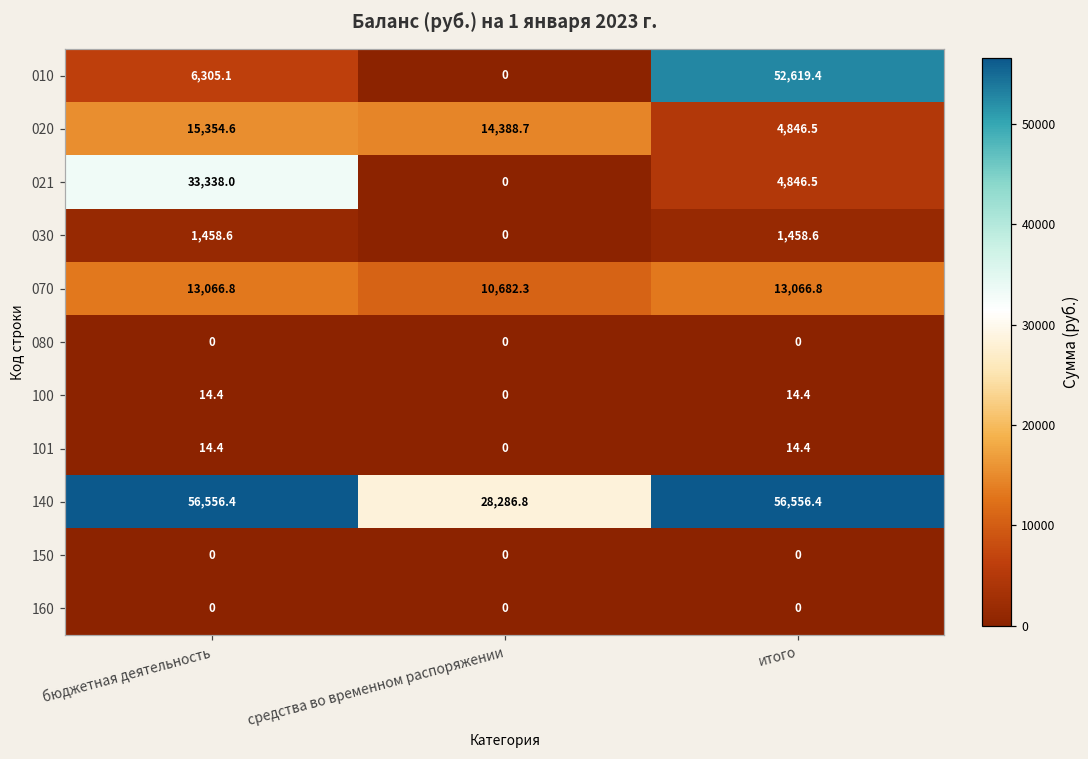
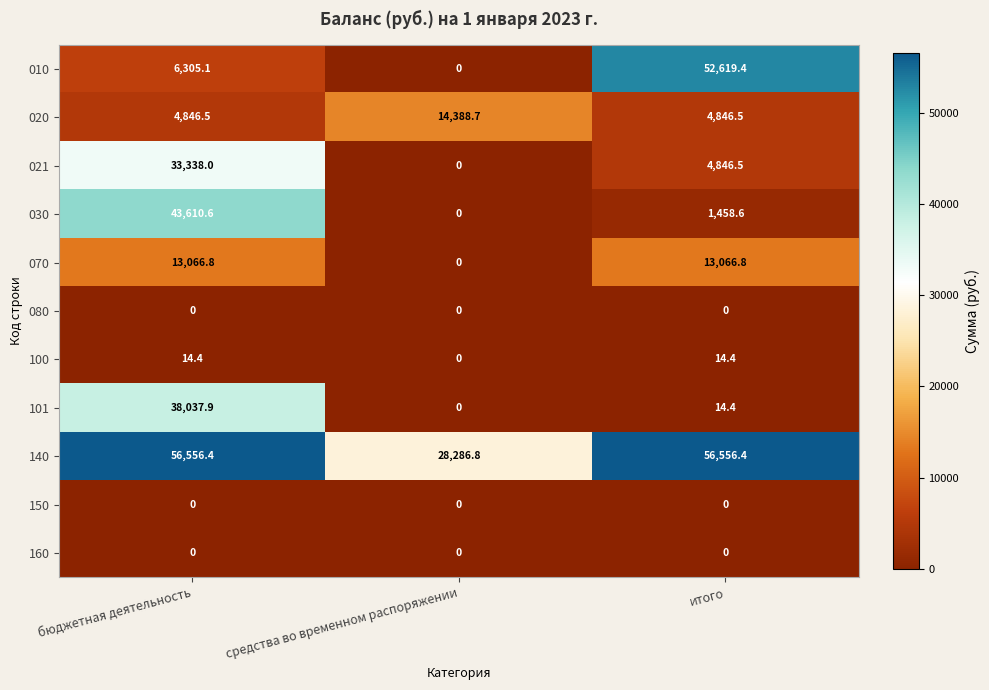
  {
    "010": {
      "бюджетная деятельность": "6,305.1",
      "средства во временном распоряжении": "0",
      "итого": "52,619.4"
    },
    "020": {
-     "бюджетная деятельность": "15,354.6",
+     "бюджетная деятельность": "4,846.5",
      "средства во временном распоряжении": "14,388.7",
      "итого": "4,846.5"
    },
    "021": {
      "бюджетная деятельность": "33,338.0",
      "средства во временном распоряжении": "0",
      "итого": "4,846.5"
    },
    "030": {
-     "бюджетная деятельность": "1,458.6",
+     "бюджетная деятельность": "43,610.6",
      "средства во временном распоряжении": "0",
      "итого": "1,458.6"
    },
    "070": {
      "бюджетная деятельность": "13,066.8",
-     "средства во временном распоряжении": "10,682.3",
+     "средства во временном распоряжении": "0",
      "итого": "13,066.8"
    },
    "080": {
      "бюджетная деятельность": "0",
      "средства во временном распоряжении": "0",
      "итого": "0"
    },
    "100": {
      "бюджетная деятельность": "14.4",
      "средства во временном распоряжении": "0",
      "итого": "14.4"
    },
    "101": {
-     "бюджетная деятельность": "14.4",
+     "бюджетная деятельность": "38,037.9",
      "средства во временном распоряжении": "0",
      "итого": "14.4"
    },
    "140": {
      "бюджетная деятельность": "56,556.4",
      "средства во временном распоряжении": "28,286.8",
      "итого": "56,556.4"
    },
    "150": {
      "бюджетная деятельность": "0",
      "средства во временном распоряжении": "0",
      "итого": "0"
    },
    "160": {
      "бюджетная деятельность": "0",
      "средства во временном распоряжении": "0",
      "итого": "0"
    }
  }
